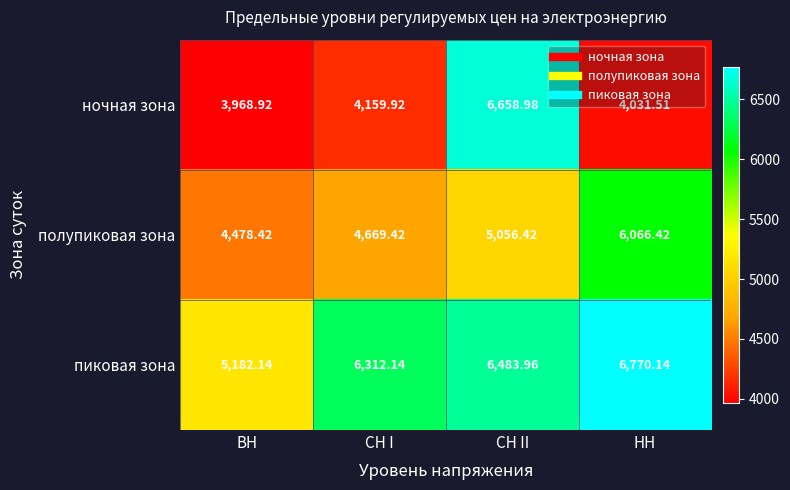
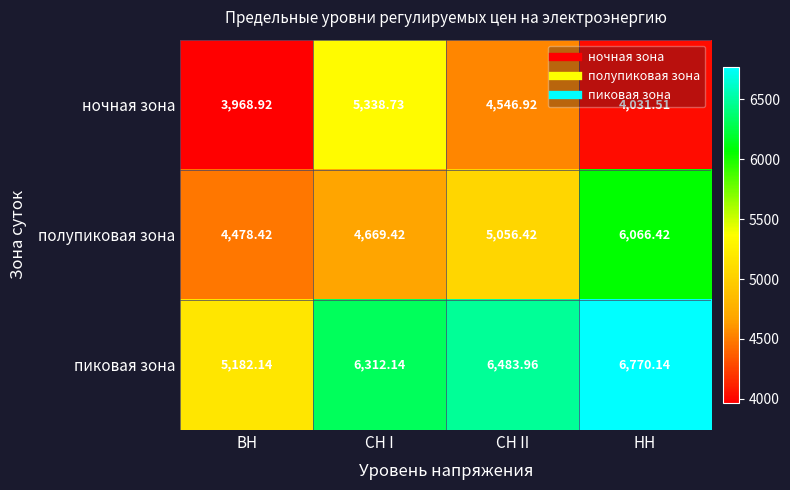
  {
    "ночная зона": {
      "ВН": "3,968.92",
-     "СН I": "4,159.92",
-     "СН II": "6,658.98"
+     "СН I": "5,338.73",
+     "СН II": "4,546.92"
    },
    "полупиковая зона": {
      "ВН": "4,478.42",
      "СН I": "4,669.42",
      "СН II": "5,056.42",
      "НН": "6,066.42"
    },
    "пиковая зона": {
      "ВН": "5,182.14",
      "СН I": "6,312.14",
      "СН II": "6,483.96",
      "НН": "6,770.14"
    }
  }
